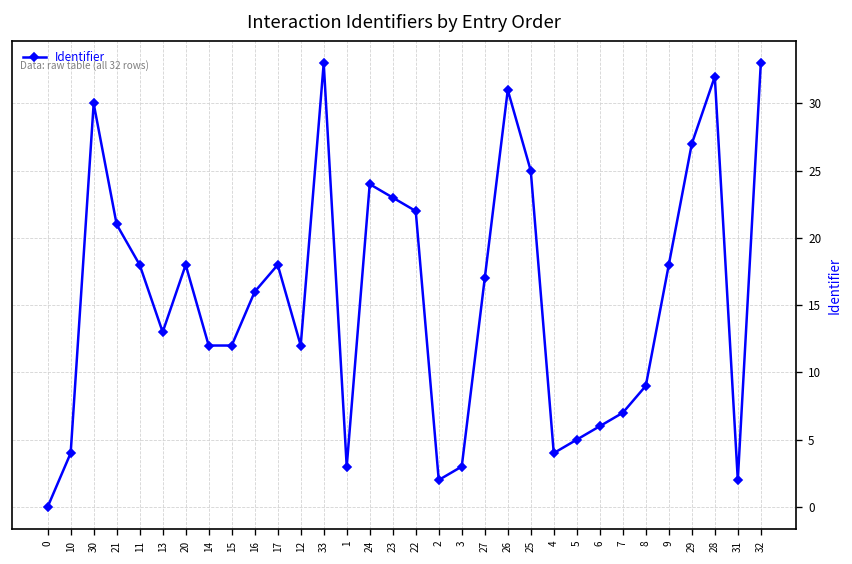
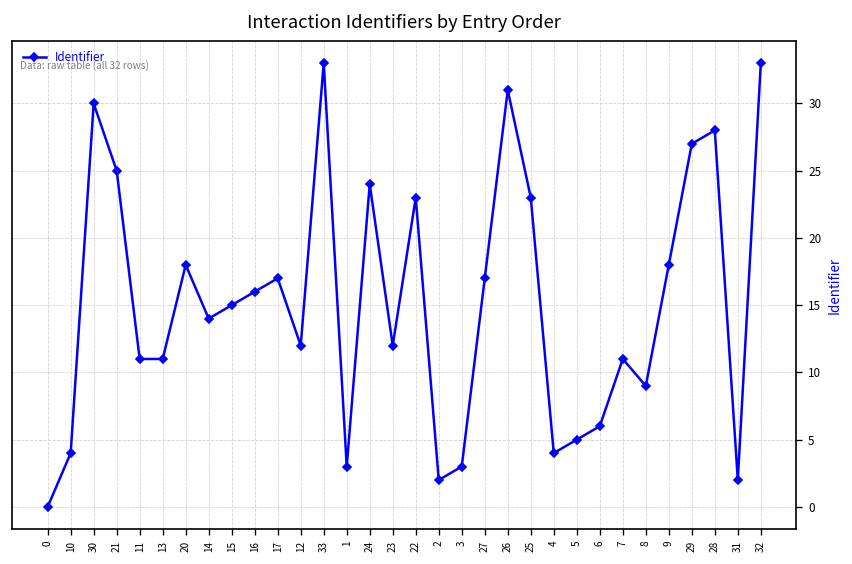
  {
    "0": 0,
    "10": 4,
    "30": 30,
-   "21": 21,
-   "11": 18,
-   "13": 13,
+   "21": 25,
+   "11": 11,
+   "13": 11,
    "20": 18,
-   "14": 12,
-   "15": 12,
+   "14": 14,
+   "15": 15,
    "16": 16,
-   "17": 18,
+   "17": 17,
    "12": 12,
    "33": 33,
    "1": 3,
    "24": 24,
-   "23": 23,
-   "22": 22,
+   "23": 12,
+   "22": 23,
    "2": 2,
    "3": 3,
    "27": 17,
    "26": 31,
-   "25": 25,
+   "25": 23,
    "4": 4,
    "5": 5,
    "6": 6,
-   "7": 7,
+   "7": 11,
    "8": 9,
    "9": 18,
    "29": 27,
-   "28": 32,
+   "28": 28,
    "31": 2,
    "32": 33
  }
